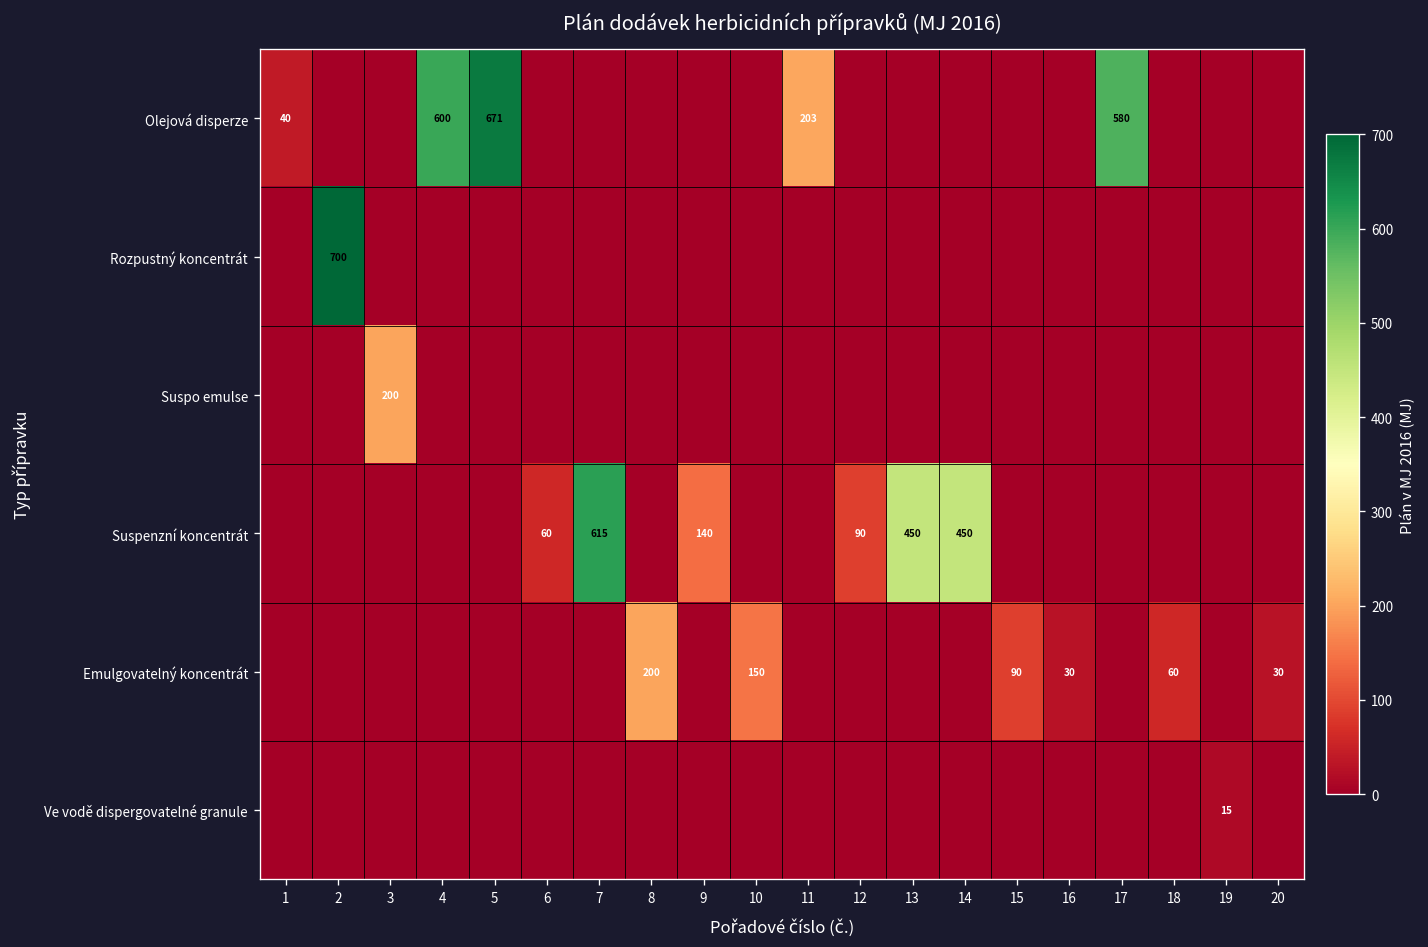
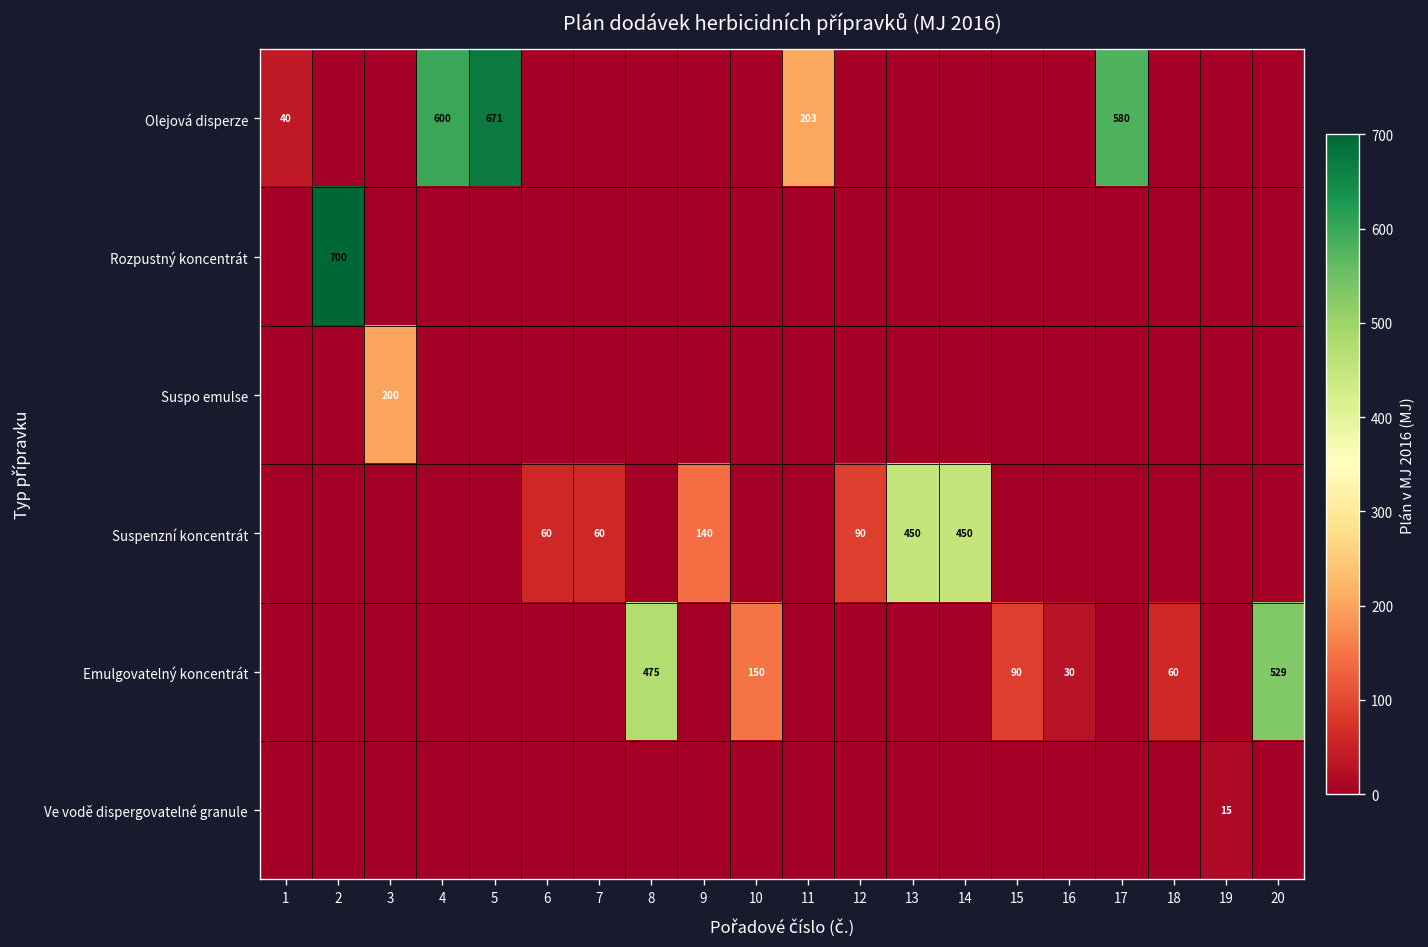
  {
    "Olejová disperze": {
      "1": 40,
      "4": 600,
      "5": 671,
      "11": 203,
      "17": 580
    },
    "Rozpustný koncentrát": {
      "2": 700
    },
    "Suspo emulse": {
      "3": 200
    },
    "Suspenzní koncentrát": {
      "6": 60,
-     "7": 615,
+     "7": 60,
      "9": 140,
      "12": 90,
      "13": 450,
      "14": 450
    },
    "Emulgovatelný koncentrát": {
-     "8": 200,
+     "8": 475,
      "10": 150,
      "15": 90,
      "16": 30,
      "18": 60,
-     "20": 30
+     "20": 529
    },
    "Ve vodě dispergovatelné granule": {
      "19": 15
    }
  }
